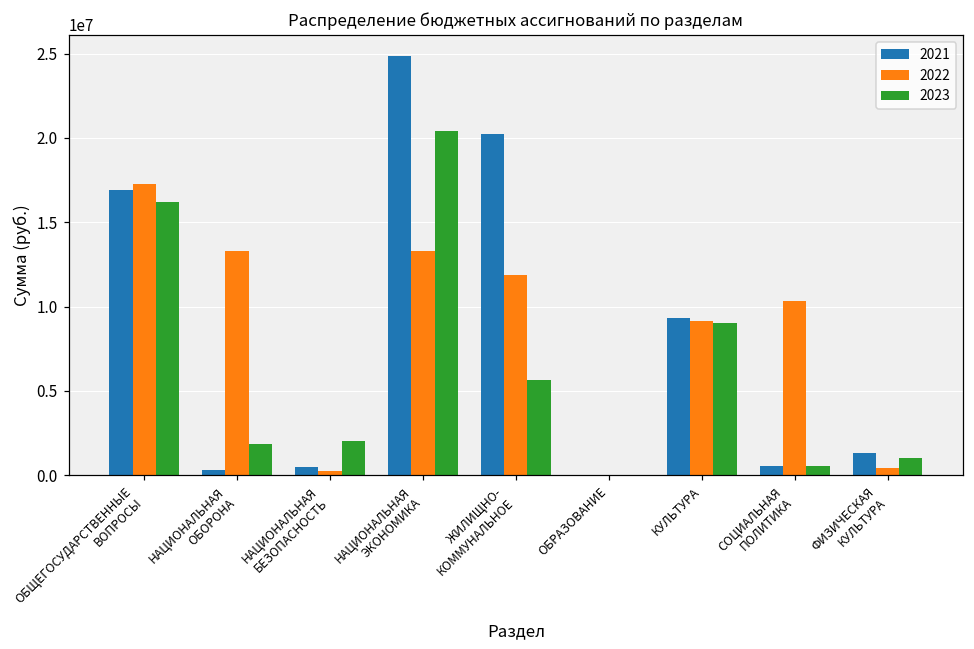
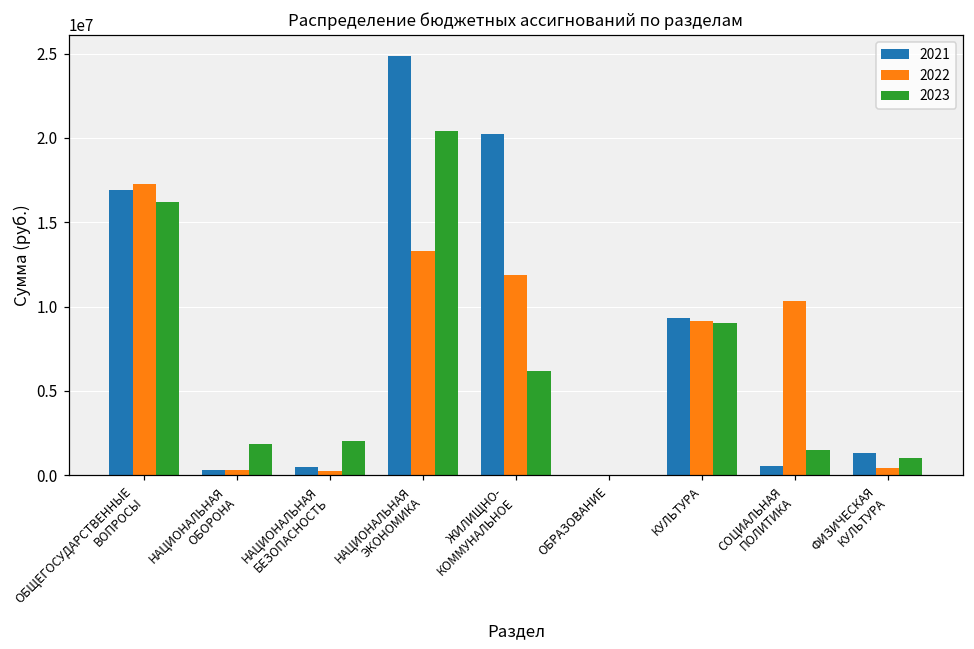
  {
    "2021": {
      "ОБЩЕГОСУДАРСТВЕННЫЕ ВОПРОСЫ": 16900000,
      "НАЦИОНАЛЬНАЯ ОБОРОНА": 300000,
      "НАЦИОНАЛЬНАЯ БЕЗОПАСНОСТЬ": 500000,
      "НАЦИОНАЛЬНАЯ ЭКОНОМИКА": 24800000,
      "ЖИЛИЩНО- КОММУНАЛЬНОЕ": 20200000,
      "КУЛЬТУРА": 9300000,
      "СОЦИАЛЬНАЯ ПОЛИТИКА": 600000,
      "ФИЗИЧЕСКАЯ КУЛЬТУРА": 1300000
    },
    "2022": {
      "ОБЩЕГОСУДАРСТВЕННЫЕ ВОПРОСЫ": 17300000,
-     "НАЦИОНАЛЬНАЯ ОБОРОНА": 13300000,
+     "НАЦИОНАЛЬНАЯ ОБОРОНА": 300000,
      "НАЦИОНАЛЬНАЯ БЕЗОПАСНОСТЬ": 300000,
      "НАЦИОНАЛЬНАЯ ЭКОНОМИКА": 13300000,
      "ЖИЛИЩНО- КОММУНАЛЬНОЕ": 11900000,
      "КУЛЬТУРА": 9200000,
      "СОЦИАЛЬНАЯ ПОЛИТИКА": 10300000,
      "ФИЗИЧЕСКАЯ КУЛЬТУРА": 500000
    },
    "2023": {
      "ОБЩЕГОСУДАРСТВЕННЫЕ ВОПРОСЫ": 16200000,
      "НАЦИОНАЛЬНАЯ ОБОРОНА": 1800000,
      "НАЦИОНАЛЬНАЯ БЕЗОПАСНОСТЬ": 2000000,
      "НАЦИОНАЛЬНАЯ ЭКОНОМИКА": 20400000,
-     "ЖИЛИЩНО- КОММУНАЛЬНОЕ": 5700000,
+     "ЖИЛИЩНО- КОММУНАЛЬНОЕ": 6200000,
      "КУЛЬТУРА": 9000000,
-     "СОЦИАЛЬНАЯ ПОЛИТИКА": 600000,
+     "СОЦИАЛЬНАЯ ПОЛИТИКА": 1500000,
      "ФИЗИЧЕСКАЯ КУЛЬТУРА": 1000000
    }
  }
